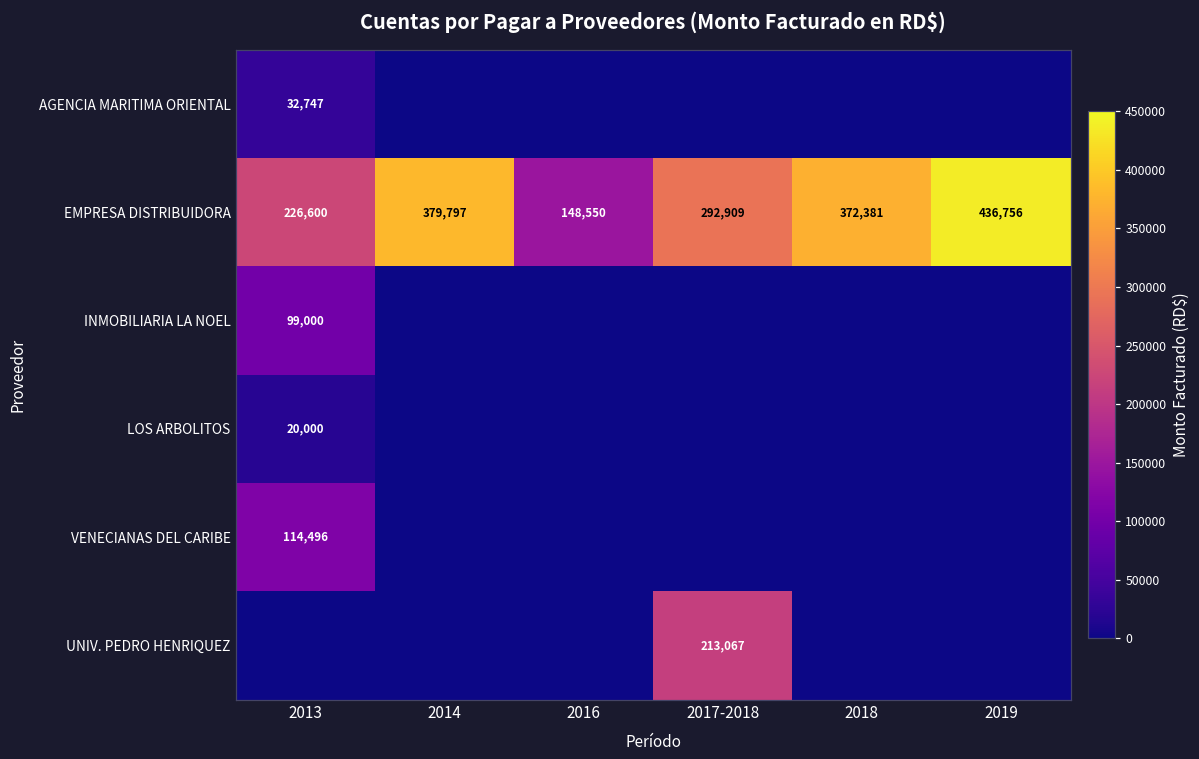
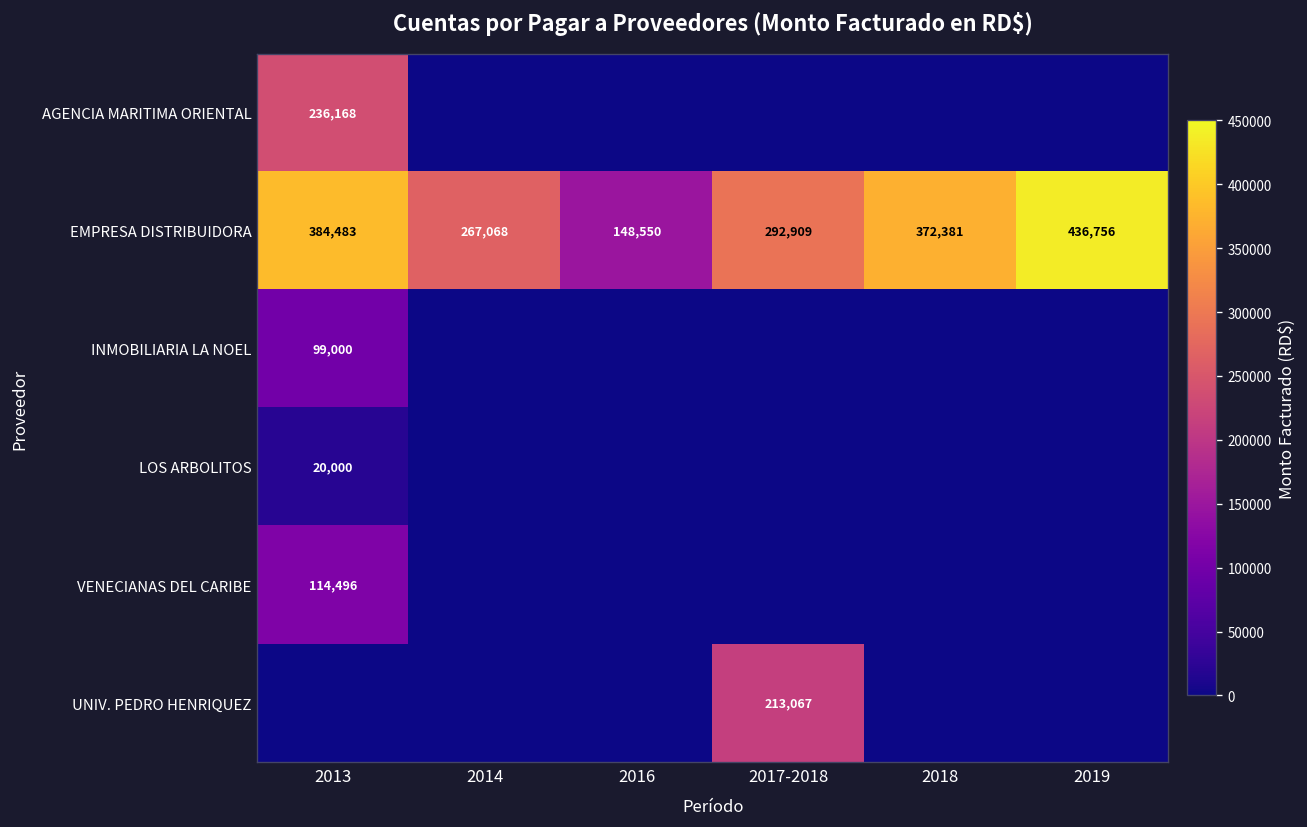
  {
    "AGENCIA MARITIMA ORIENTAL": {
-     "2013": "32,747"
+     "2013": "236,168"
    },
    "EMPRESA DISTRIBUIDORA": {
-     "2013": "226,600",
-     "2014": "379,797",
+     "2013": "384,483",
+     "2014": "267,068",
      "2016": "148,550",
      "2017-2018": "292,909",
      "2018": "372,381",
      "2019": "436,756"
    },
    "INMOBILIARIA LA NOEL": {
      "2013": "99,000"
    },
    "LOS ARBOLITOS": {
      "2013": "20,000"
    },
    "VENECIANAS DEL CARIBE": {
      "2013": "114,496"
    },
    "UNIV. PEDRO HENRIQUEZ": {
      "2017-2018": "213,067"
    }
  }
